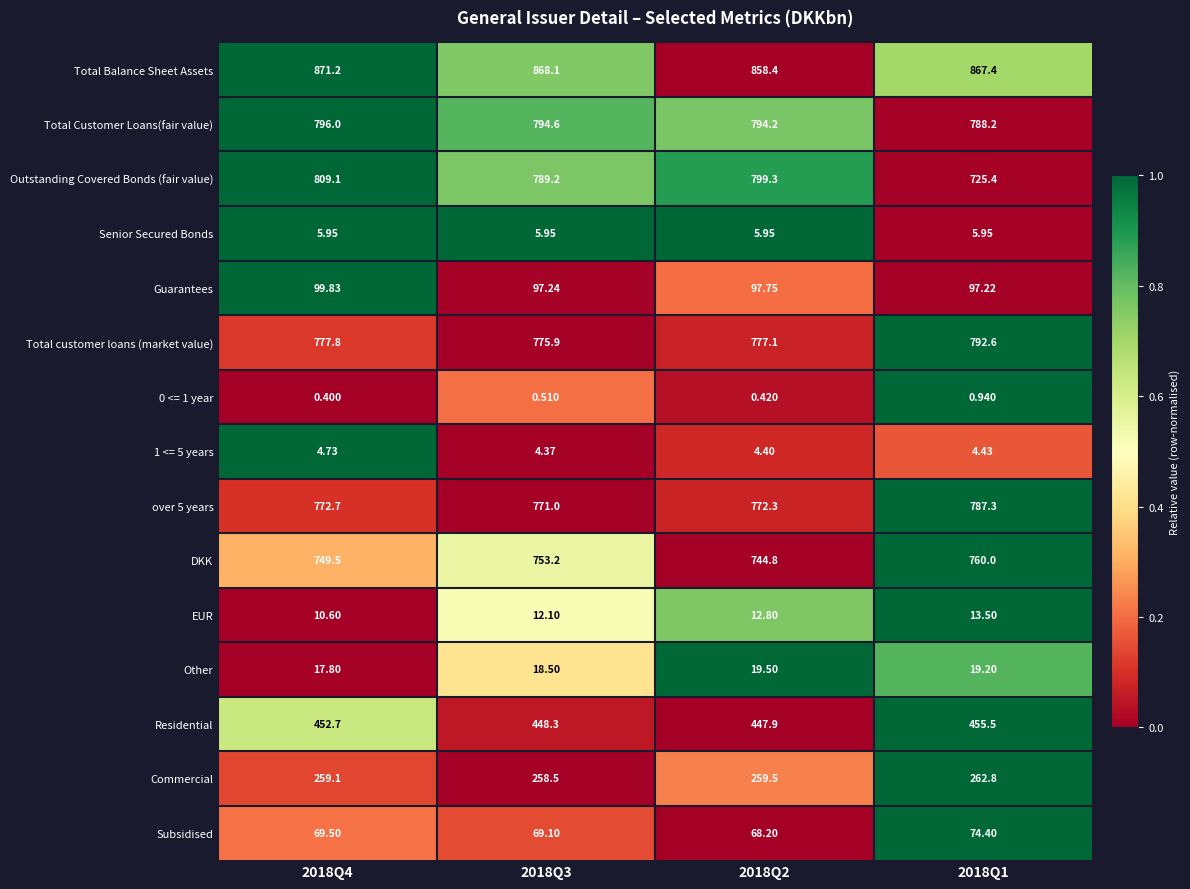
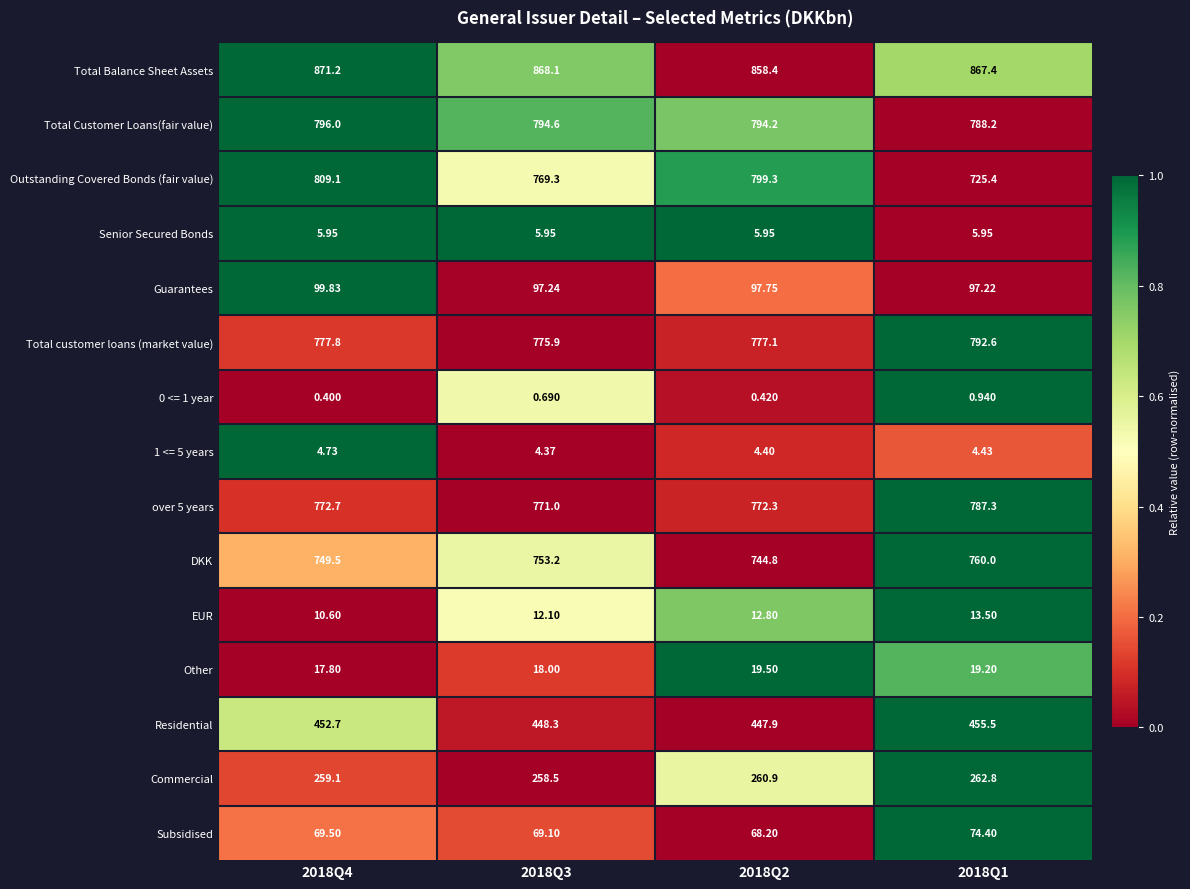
  {
    "Total Balance Sheet Assets": {
      "2018Q4": 871.2,
      "2018Q3": 868.1,
      "2018Q2": 858.4,
      "2018Q1": 867.4
    },
    "Total Customer Loans(fair value)": {
      "2018Q4": 796.0,
      "2018Q3": 794.6,
      "2018Q2": 794.2,
      "2018Q1": 788.2
    },
    "Outstanding Covered Bonds (fair value)": {
      "2018Q4": 809.1,
-     "2018Q3": 789.2,
+     "2018Q3": 769.3,
      "2018Q2": 799.3,
      "2018Q1": 725.4
    },
    "Senior Secured Bonds": {
      "2018Q4": 5.95,
      "2018Q3": 5.95,
      "2018Q2": 5.95,
      "2018Q1": 5.95
    },
    "Guarantees": {
      "2018Q4": 99.83,
      "2018Q3": 97.24,
      "2018Q2": 97.75,
      "2018Q1": 97.22
    },
    "Total customer loans (market value)": {
      "2018Q4": 777.8,
      "2018Q3": 775.9,
      "2018Q2": 777.1,
      "2018Q1": 792.6
    },
    "0 <= 1 year": {
      "2018Q4": 0.400,
-     "2018Q3": 0.510,
+     "2018Q3": 0.690,
      "2018Q2": 0.420,
      "2018Q1": 0.940
    },
    "1 <= 5 years": {
      "2018Q4": 4.73,
      "2018Q3": 4.37,
      "2018Q2": 4.40,
      "2018Q1": 4.43
    },
    "over 5 years": {
      "2018Q4": 772.7,
      "2018Q3": 771.0,
      "2018Q2": 772.3,
      "2018Q1": 787.3
    },
    "DKK": {
      "2018Q4": 749.5,
      "2018Q3": 753.2,
      "2018Q2": 744.8,
      "2018Q1": 760.0
    },
    "EUR": {
      "2018Q4": 10.60,
      "2018Q3": 12.10,
      "2018Q2": 12.80,
      "2018Q1": 13.50
    },
    "Other": {
      "2018Q4": 17.80,
-     "2018Q3": 18.50,
+     "2018Q3": 18.00,
      "2018Q2": 19.50,
      "2018Q1": 19.20
    },
    "Residential": {
      "2018Q4": 452.7,
      "2018Q3": 448.3,
      "2018Q2": 447.9,
      "2018Q1": 455.5
    },
    "Commercial": {
      "2018Q4": 259.1,
      "2018Q3": 258.5,
-     "2018Q2": 259.5,
+     "2018Q2": 260.9,
      "2018Q1": 262.8
    },
    "Subsidised": {
      "2018Q4": 69.50,
      "2018Q3": 69.10,
      "2018Q2": 68.20,
      "2018Q1": 74.40
    }
  }
